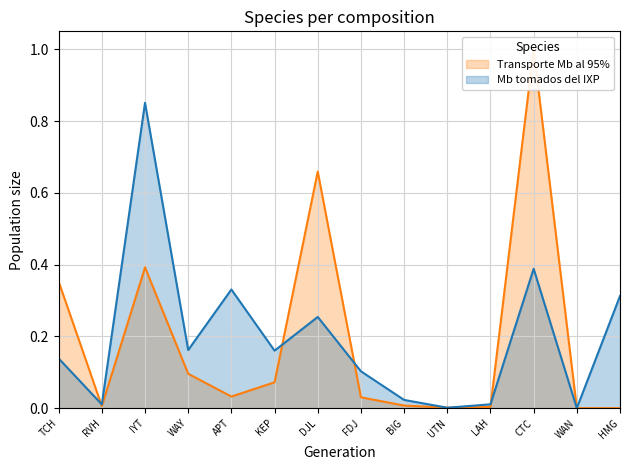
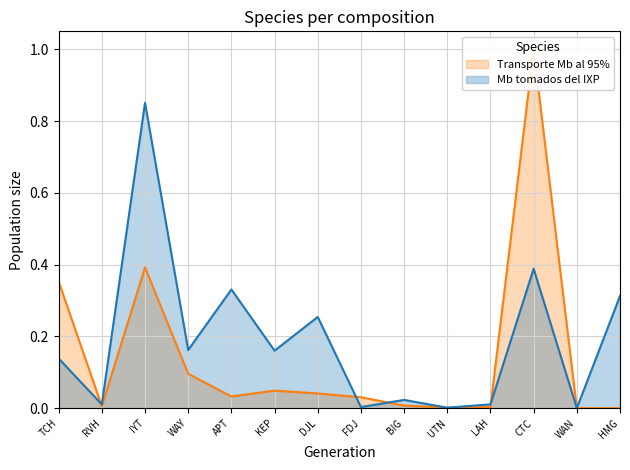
  {
    "Transporte Mb al 95%": {
      "TCH": 0.35,
      "IYT": 0.39,
      "WAY": 0.10,
      "APT": 0.03,
-     "KEP": 0.07,
-     "DJL": 0.66,
+     "KEP": 0.05,
+     "DJL": 0.04,
      "FDJ": 0.03,
      "BIG": 0.01,
      "LAH": 0.00,
      "HMG": 0.00
    },
    "Mb tomados del IXP": {
      "TCH": 0.14,
      "IYT": 0.85,
      "WAY": 0.16,
      "APT": 0.33,
      "KEP": 0.16,
      "DJL": 0.25,
-     "FDJ": 0.10,
+     "FDJ": 0.00,
      "BIG": 0.02,
      "LAH": 0.01,
      "CTC": 0.39,
      "HMG": 0.31
    }
  }
